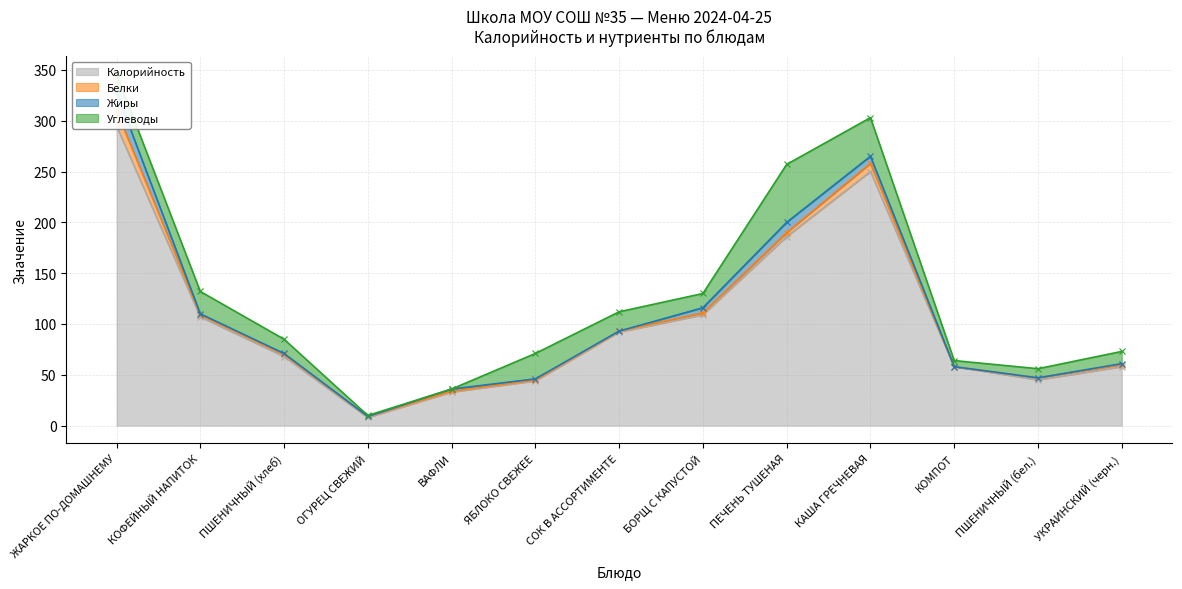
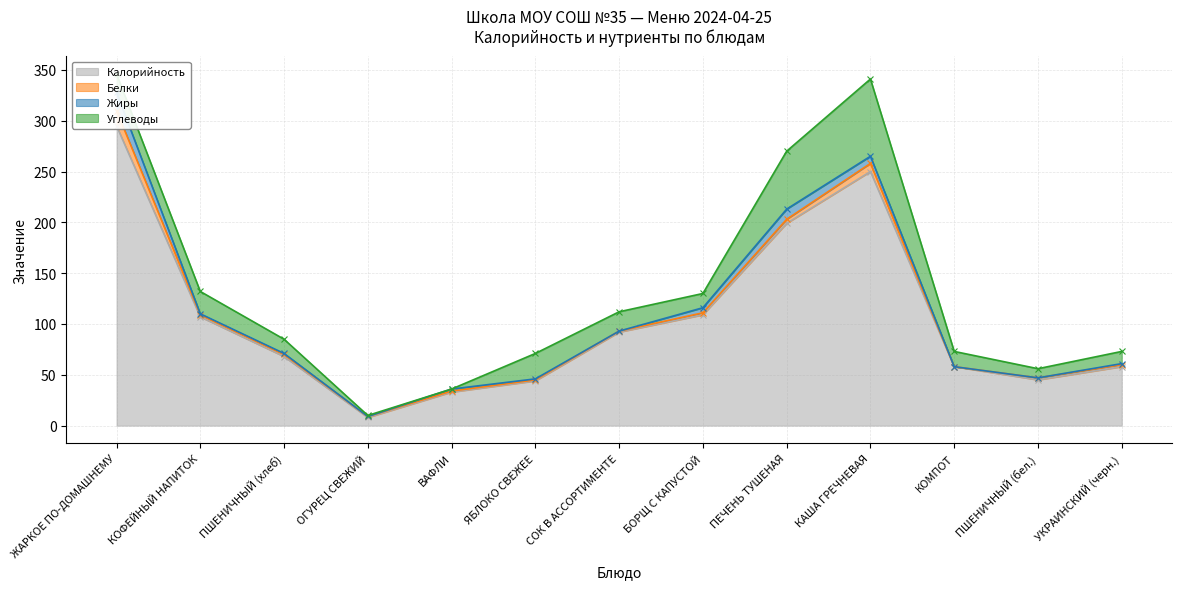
  {
    "Калорийность": {
-     "ПЕЧЕНЬ ТУШЕНАЯ": 186,
+     "ПЕЧЕНЬ ТУШЕНАЯ": 199,
      "КАША ГРЕЧНЕВАЯ": 250
    },
    "Белки": {
      "ПЕЧЕНЬ ТУШЕНАЯ": 4,
      "КАША ГРЕЧНЕВАЯ": 8
    },
    "Жиры": {
      "БОРЩ С КАПУСТОЙ": 5,
      "ПЕЧЕНЬ ТУШЕНАЯ": 10,
      "КАША ГРЕЧНЕВАЯ": 7
    },
    "Углеводы": {
      "КОФЕЙНЫЙ НАПИТОК": 22,
      "ПШЕНИЧНЫЙ (хлеб)": 14,
      "ЯБЛОКО СВЕЖЕЕ": 25,
      "СОК В АССОРТИМЕНТЕ": 19,
      "БОРЩ С КАПУСТОЙ": 14,
      "ПЕЧЕНЬ ТУШЕНАЯ": 57,
-     "КАША ГРЕЧНЕВАЯ": 38,
-     "КОМПОТ": 6,
+     "КАША ГРЕЧНЕВАЯ": 76,
+     "КОМПОТ": 15,
      "ПШЕНИЧНЫЙ (бел.)": 9,
      "УКРАИНСКИЙ (черн.)": 12
    }
  }
